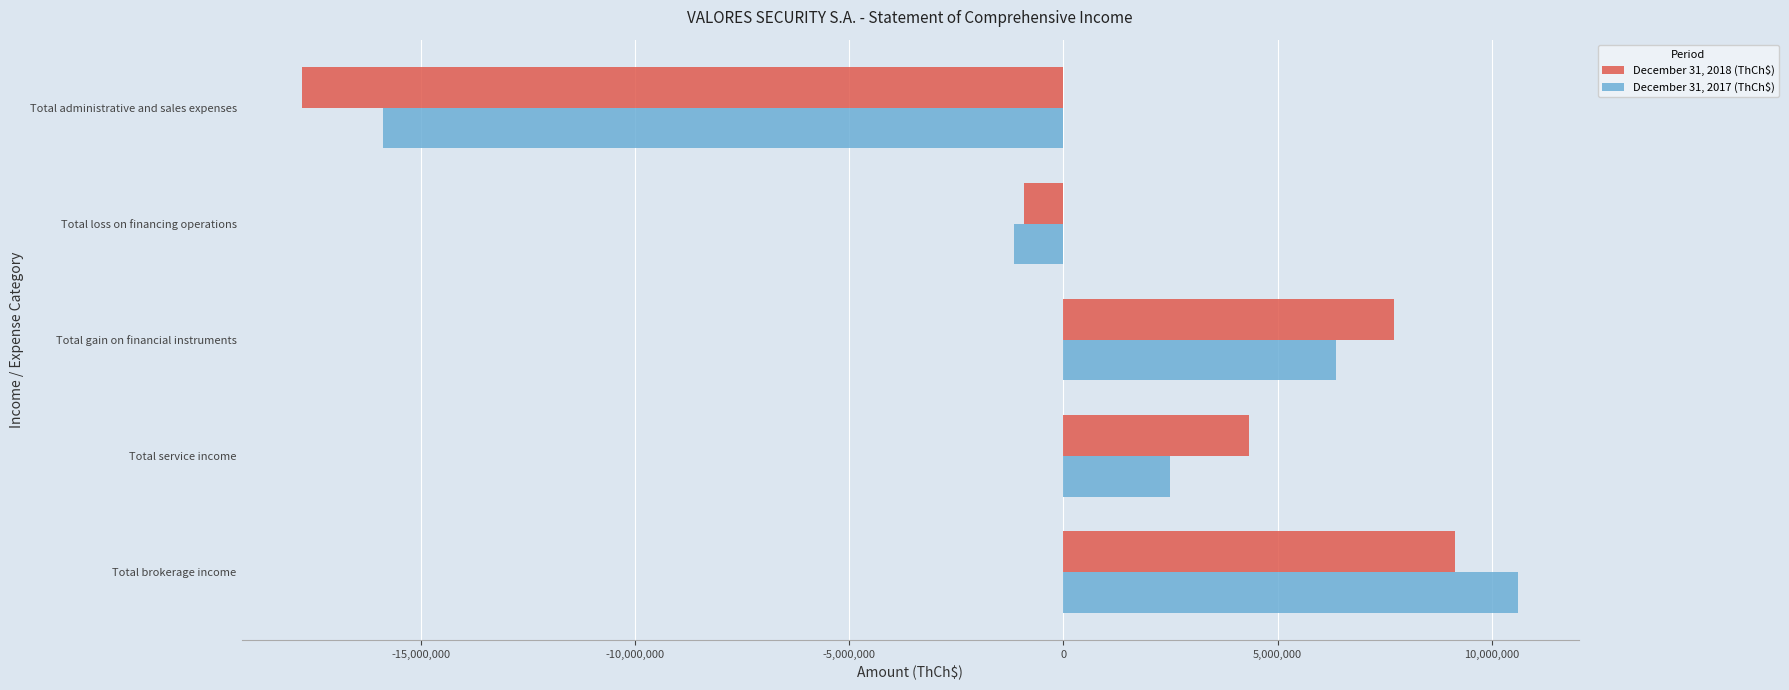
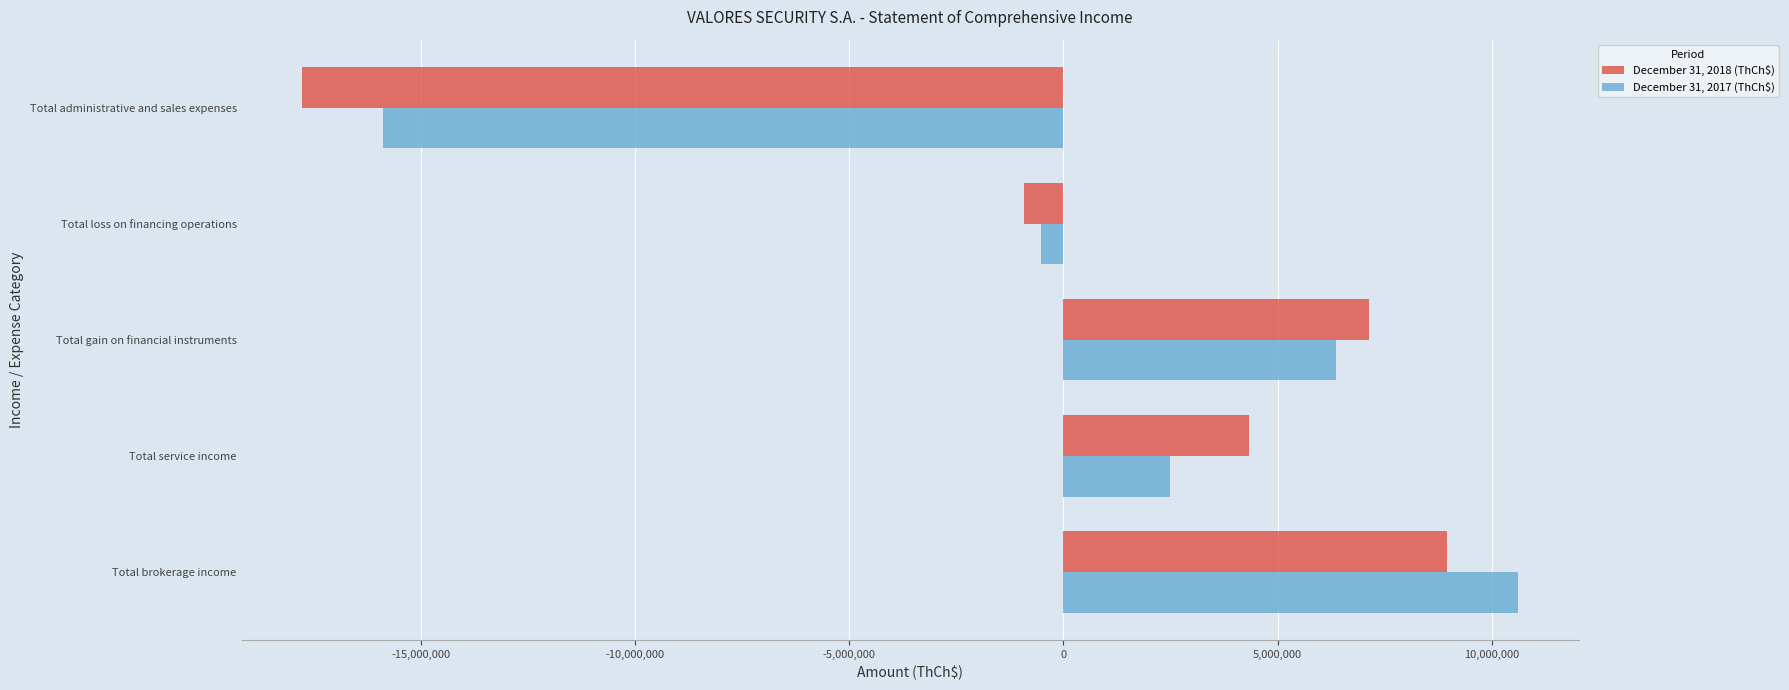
  {
    "December 31, 2018 (ThCh$)": {
      "Total administrative and sales expenses": "-17,800,000",
      "Total loss on financing operations": "-900,000",
-     "Total gain on financial instruments": "7,700,000",
+     "Total gain on financial instruments": "7,100,000",
      "Total service income": "4,300,000",
-     "Total brokerage income": "9,100,000"
+     "Total brokerage income": "8,900,000"
    },
    "December 31, 2017 (ThCh$)": {
      "Total administrative and sales expenses": "-15,900,000",
-     "Total loss on financing operations": "-1,200,000",
+     "Total loss on financing operations": "-500,000",
      "Total gain on financial instruments": "6,400,000",
      "Total service income": "2,500,000",
      "Total brokerage income": "10,600,000"
    }
  }
